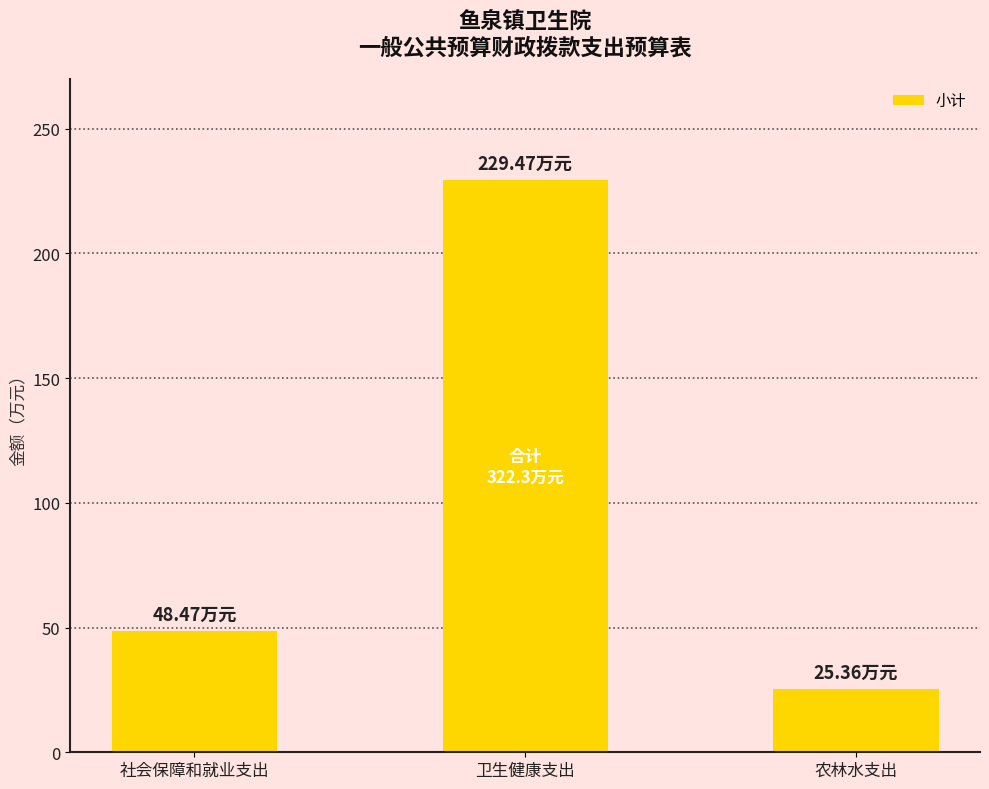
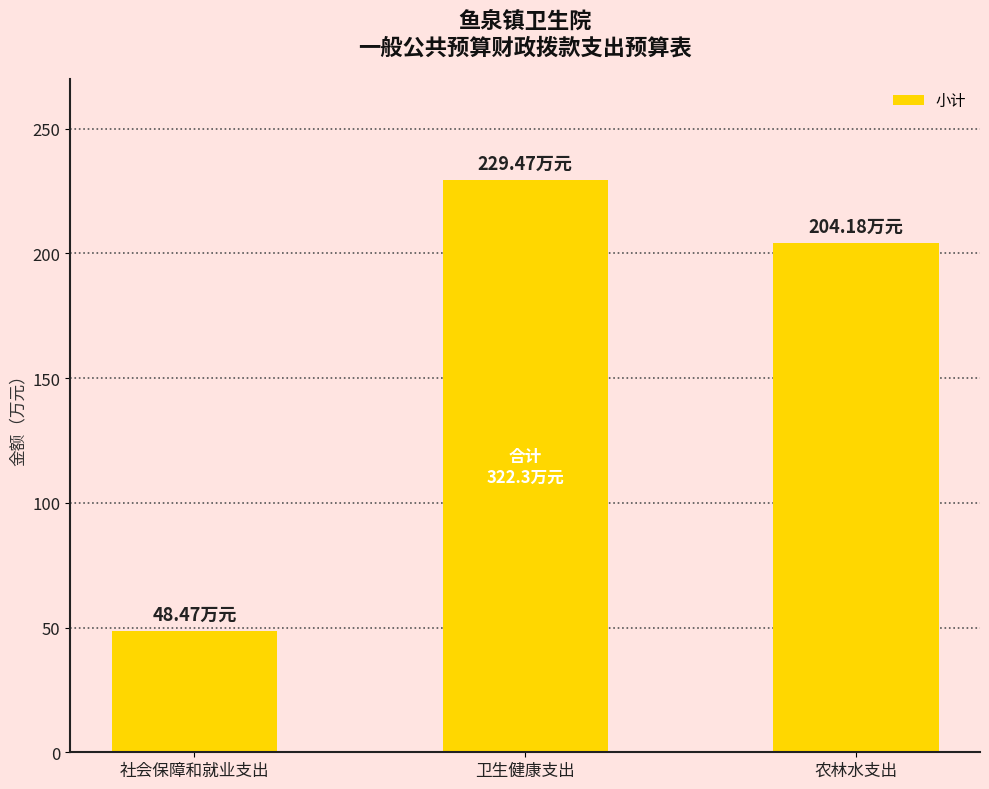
  {
    "社会保障和就业支出": 48.47,
    "卫生健康支出": 229.47,
-   "农林水支出": 25.36
+   "农林水支出": 204.18
  }
